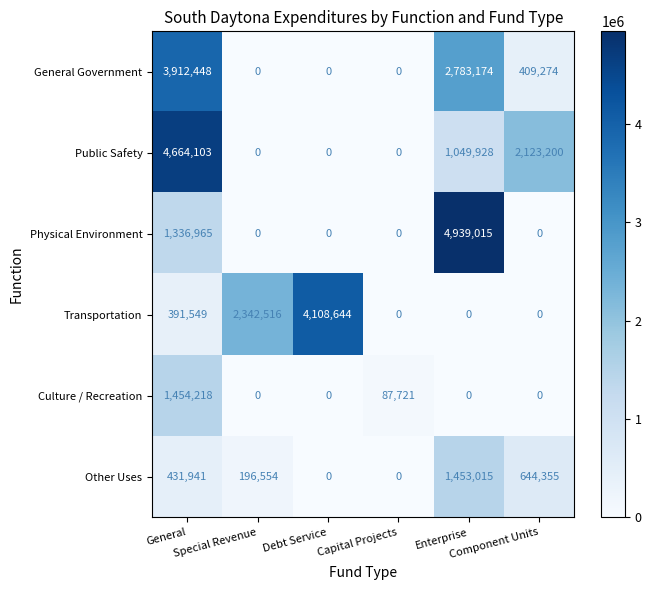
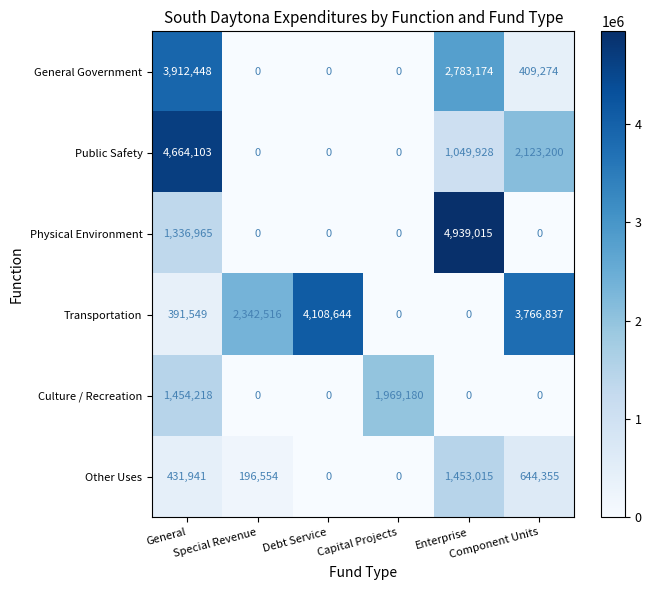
  {
    "General Government": {
      "General": "3,912,448",
      "Special Revenue": "0",
      "Debt Service": "0",
      "Capital Projects": "0",
      "Enterprise": "2,783,174",
      "Component Units": "409,274"
    },
    "Public Safety": {
      "General": "4,664,103",
      "Special Revenue": "0",
      "Debt Service": "0",
      "Capital Projects": "0",
      "Enterprise": "1,049,928",
      "Component Units": "2,123,200"
    },
    "Physical Environment": {
      "General": "1,336,965",
      "Special Revenue": "0",
      "Debt Service": "0",
      "Capital Projects": "0",
      "Enterprise": "4,939,015",
      "Component Units": "0"
    },
    "Transportation": {
      "General": "391,549",
      "Special Revenue": "2,342,516",
      "Debt Service": "4,108,644",
      "Capital Projects": "0",
      "Enterprise": "0",
-     "Component Units": "0"
+     "Component Units": "3,766,837"
    },
    "Culture / Recreation": {
      "General": "1,454,218",
      "Special Revenue": "0",
      "Debt Service": "0",
-     "Capital Projects": "87,721",
+     "Capital Projects": "1,969,180",
      "Enterprise": "0",
      "Component Units": "0"
    },
    "Other Uses": {
      "General": "431,941",
      "Special Revenue": "196,554",
      "Debt Service": "0",
      "Capital Projects": "0",
      "Enterprise": "1,453,015",
      "Component Units": "644,355"
    }
  }
